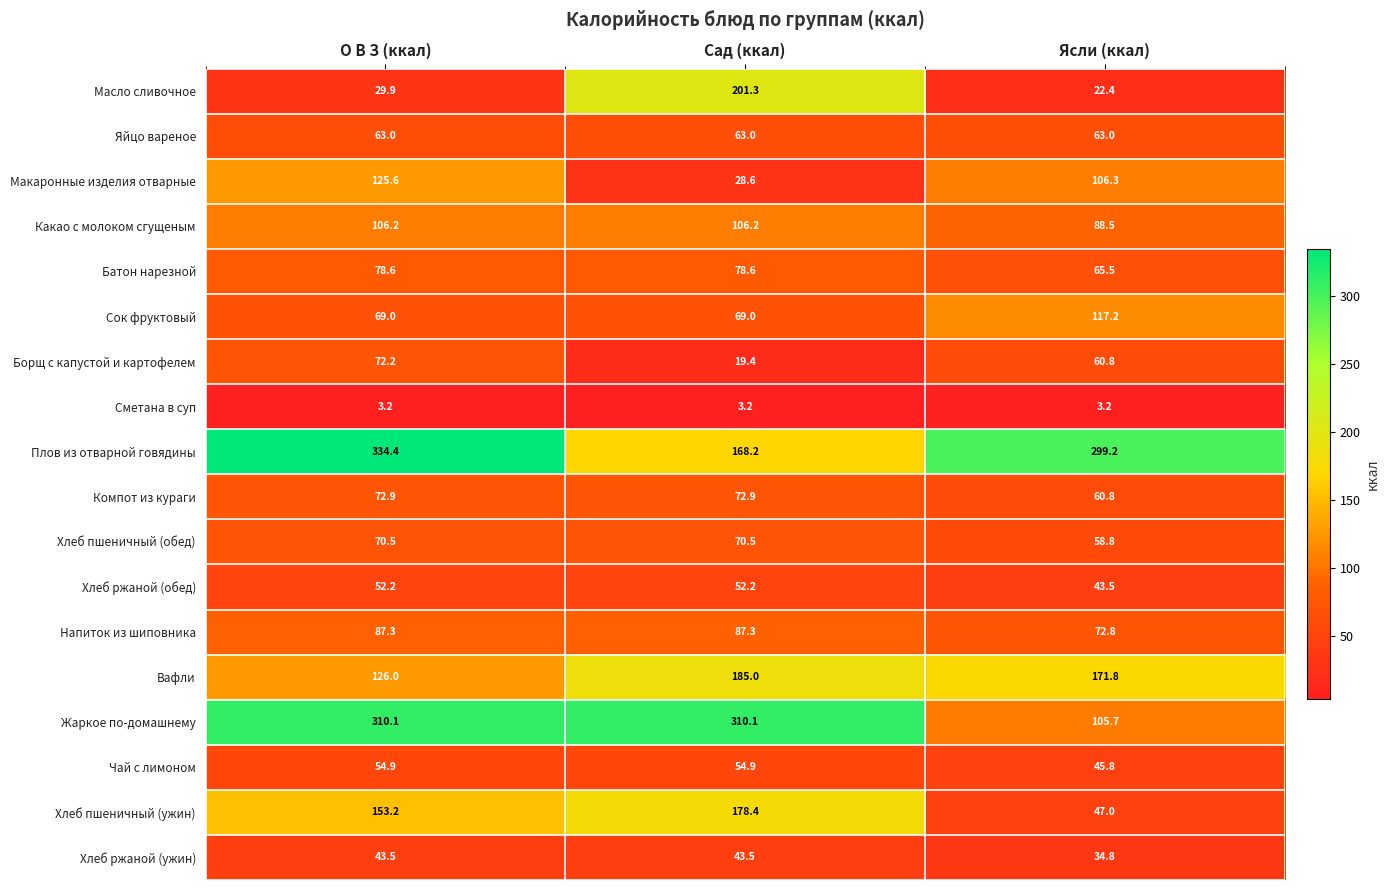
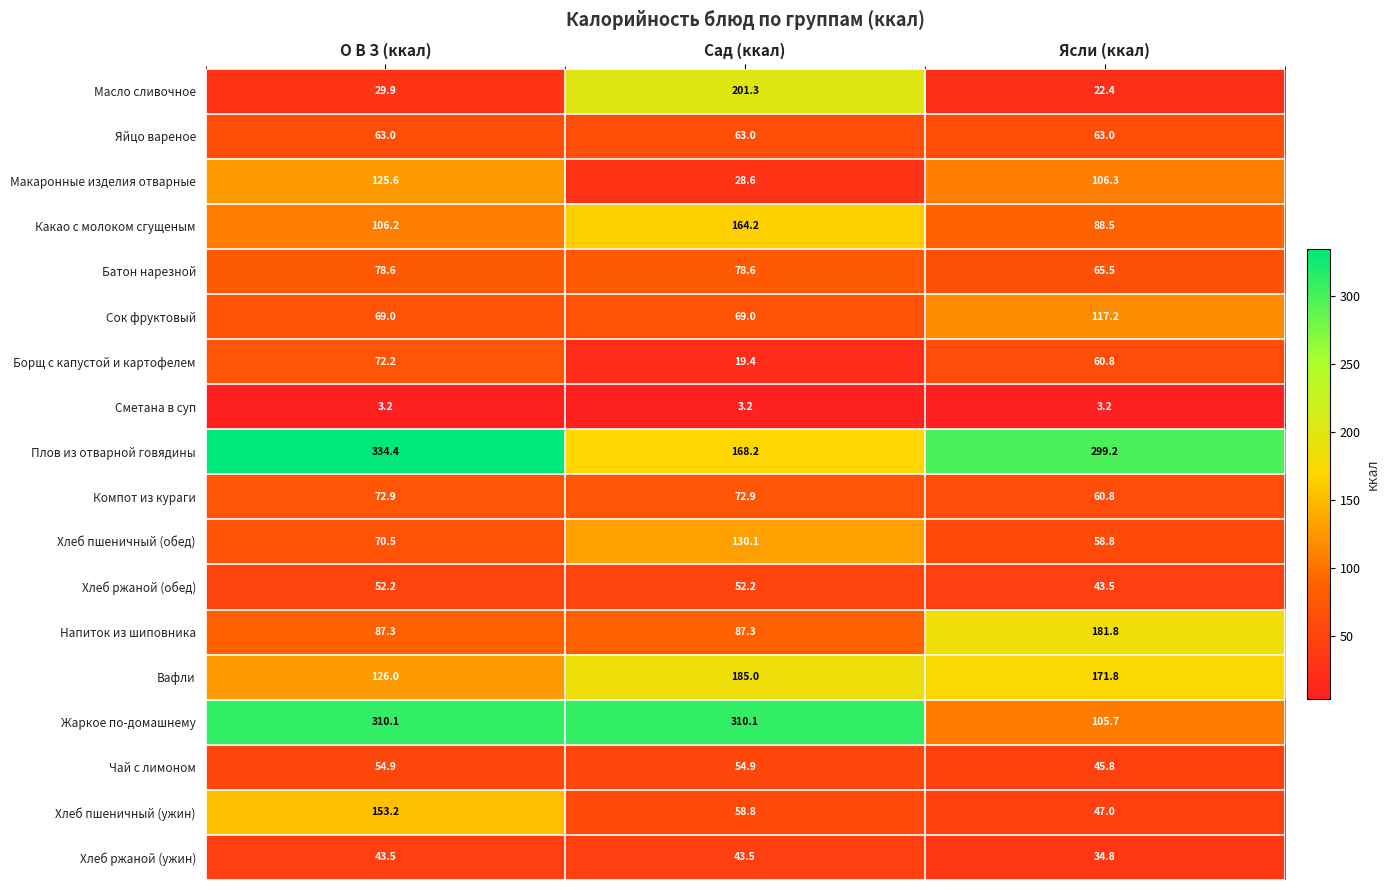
  {
    "Масло сливочное": {
      "О В З (ккал)": 29.9,
      "Сад (ккал)": 201.3,
      "Ясли (ккал)": 22.4
    },
    "Яйцо вареное": {
      "О В З (ккал)": 63.0,
      "Сад (ккал)": 63.0,
      "Ясли (ккал)": 63.0
    },
    "Макаронные изделия отварные": {
      "О В З (ккал)": 125.6,
      "Сад (ккал)": 28.6,
      "Ясли (ккал)": 106.3
    },
    "Какао с молоком сгущеным": {
      "О В З (ккал)": 106.2,
-     "Сад (ккал)": 106.2,
+     "Сад (ккал)": 164.2,
      "Ясли (ккал)": 88.5
    },
    "Батон нарезной": {
      "О В З (ккал)": 78.6,
      "Сад (ккал)": 78.6,
      "Ясли (ккал)": 65.5
    },
    "Сок фруктовый": {
      "О В З (ккал)": 69.0,
      "Сад (ккал)": 69.0,
      "Ясли (ккал)": 117.2
    },
    "Борщ с капустой и картофелем": {
      "О В З (ккал)": 72.2,
      "Сад (ккал)": 19.4,
      "Ясли (ккал)": 60.8
    },
    "Сметана в суп": {
      "О В З (ккал)": 3.2,
      "Сад (ккал)": 3.2,
      "Ясли (ккал)": 3.2
    },
    "Плов из отварной говядины": {
      "О В З (ккал)": 334.4,
      "Сад (ккал)": 168.2,
      "Ясли (ккал)": 299.2
    },
    "Компот из кураги": {
      "О В З (ккал)": 72.9,
      "Сад (ккал)": 72.9,
      "Ясли (ккал)": 60.8
    },
    "Хлеб пшеничный (обед)": {
      "О В З (ккал)": 70.5,
-     "Сад (ккал)": 70.5,
+     "Сад (ккал)": 130.1,
      "Ясли (ккал)": 58.8
    },
    "Хлеб ржаной (обед)": {
      "О В З (ккал)": 52.2,
      "Сад (ккал)": 52.2,
      "Ясли (ккал)": 43.5
    },
    "Напиток из шиповника": {
      "О В З (ккал)": 87.3,
      "Сад (ккал)": 87.3,
-     "Ясли (ккал)": 72.8
+     "Ясли (ккал)": 181.8
    },
    "Вафли": {
      "О В З (ккал)": 126.0,
      "Сад (ккал)": 185.0,
      "Ясли (ккал)": 171.8
    },
    "Жаркое по-домашнему": {
      "О В З (ккал)": 310.1,
      "Сад (ккал)": 310.1,
      "Ясли (ккал)": 105.7
    },
    "Чай с лимоном": {
      "О В З (ккал)": 54.9,
      "Сад (ккал)": 54.9,
      "Ясли (ккал)": 45.8
    },
    "Хлеб пшеничный (ужин)": {
      "О В З (ккал)": 153.2,
-     "Сад (ккал)": 178.4,
+     "Сад (ккал)": 58.8,
      "Ясли (ккал)": 47.0
    },
    "Хлеб ржаной (ужин)": {
      "О В З (ккал)": 43.5,
      "Сад (ккал)": 43.5,
      "Ясли (ккал)": 34.8
    }
  }
